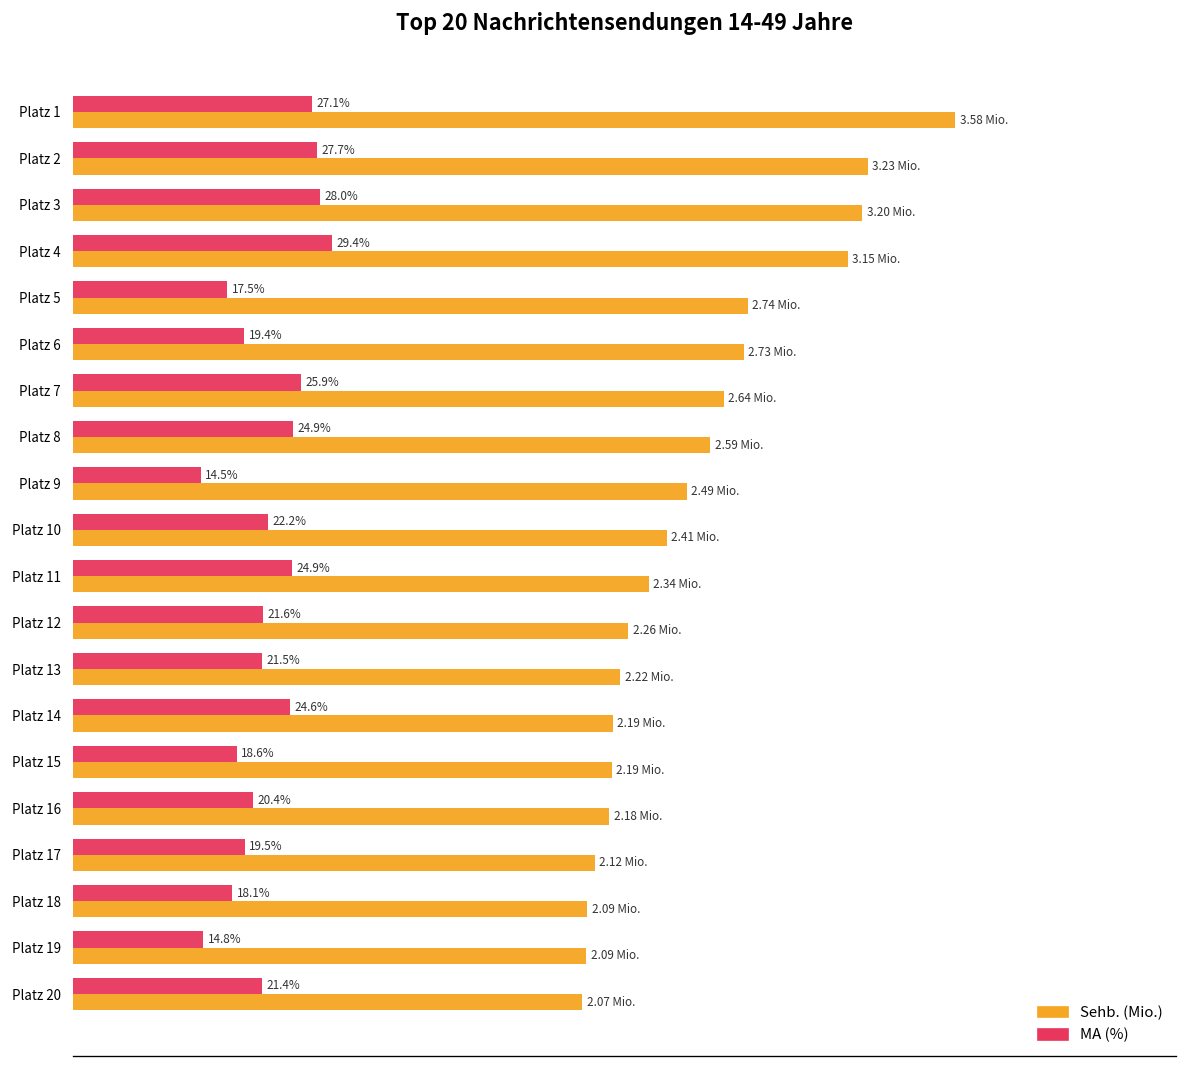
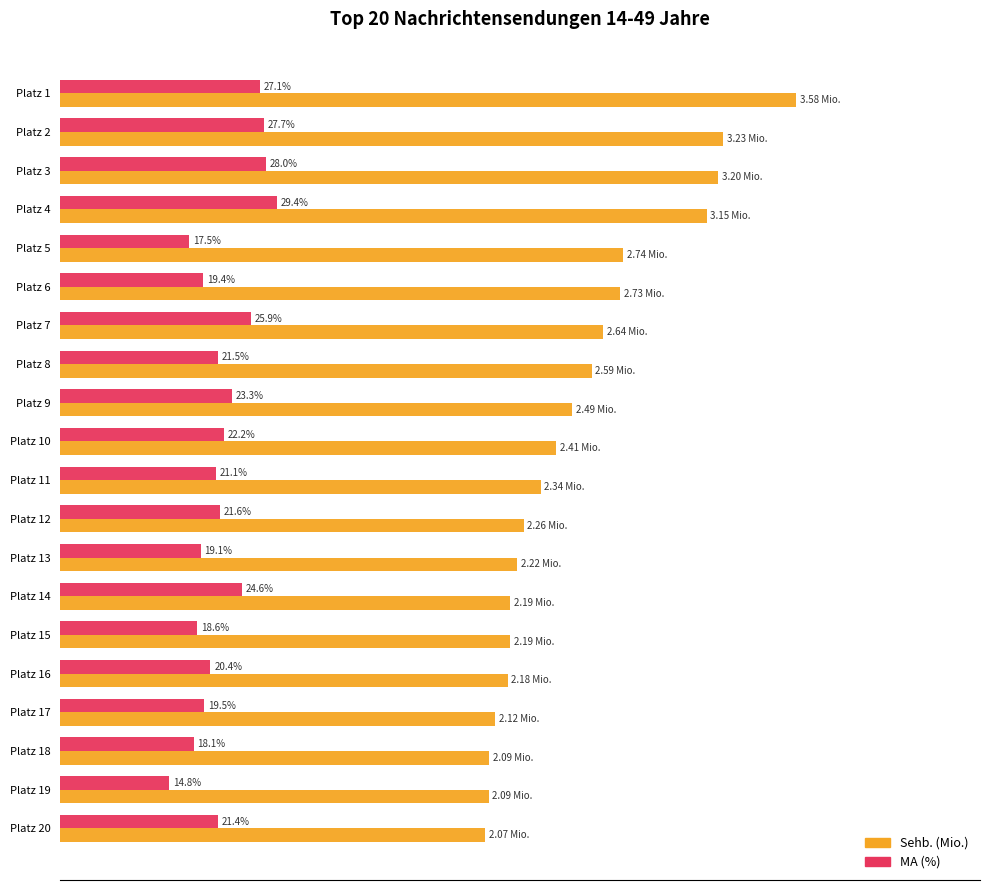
  {
    "MA (%)": {
      "Platz 1": "27.1%",
      "Platz 2": "27.7%",
      "Platz 3": "28.0%",
      "Platz 4": "29.4%",
      "Platz 5": "17.5%",
      "Platz 6": "19.4%",
      "Platz 7": "25.9%",
-     "Platz 8": "24.9%",
-     "Platz 9": "14.5%",
+     "Platz 8": "21.5%",
+     "Platz 9": "23.3%",
      "Platz 10": "22.2%",
-     "Platz 11": "24.9%",
+     "Platz 11": "21.1%",
      "Platz 12": "21.6%",
-     "Platz 13": "21.5%",
+     "Platz 13": "19.1%",
      "Platz 14": "24.6%",
      "Platz 15": "18.6%",
      "Platz 16": "20.4%",
      "Platz 17": "19.5%",
      "Platz 18": "18.1%",
      "Platz 19": "14.8%",
      "Platz 20": "21.4%"
    }
  }
